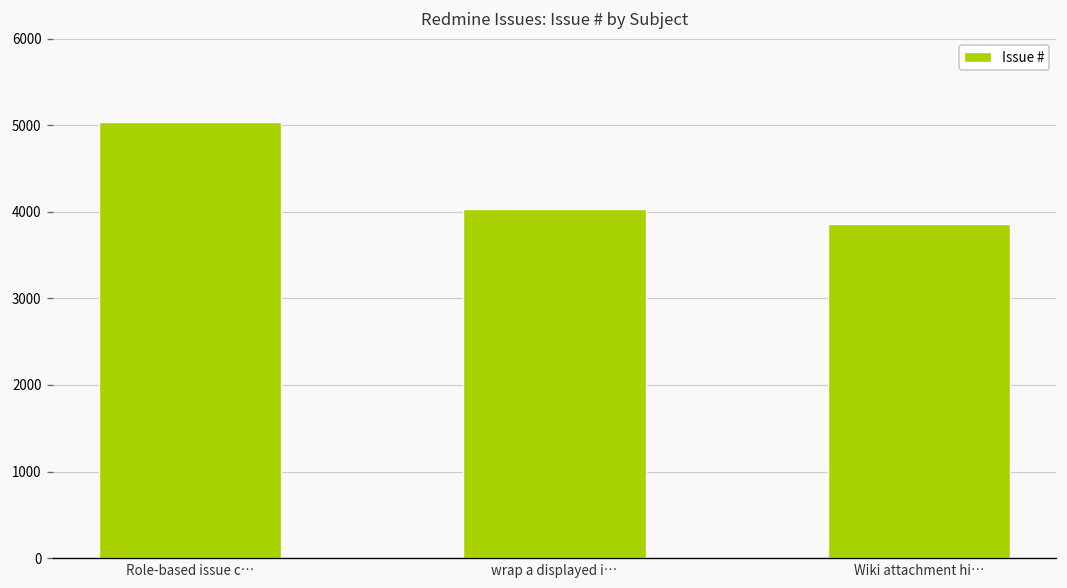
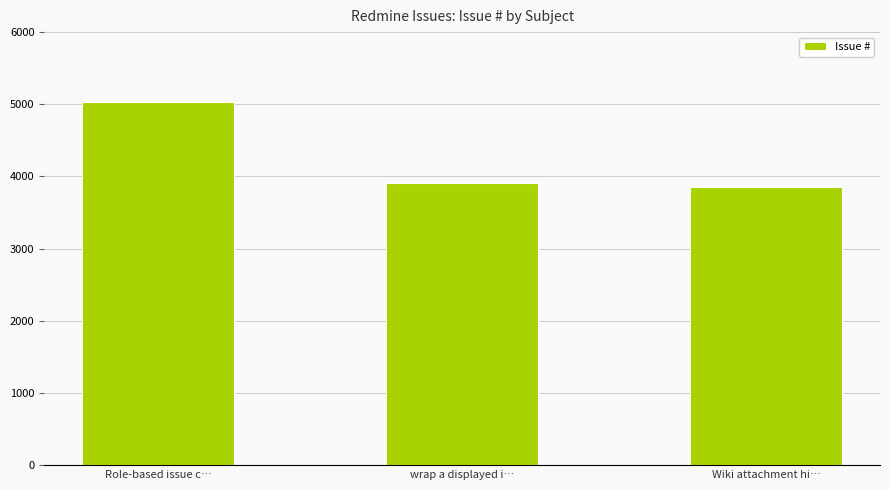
  {
    "Role-based issue c…": 5000,
-   "wrap a displayed i…": 4000,
+   "wrap a displayed i…": 3900,
    "Wiki attachment hi…": 3900
  }
